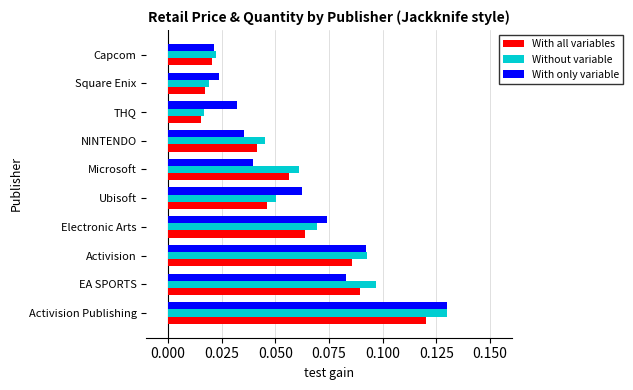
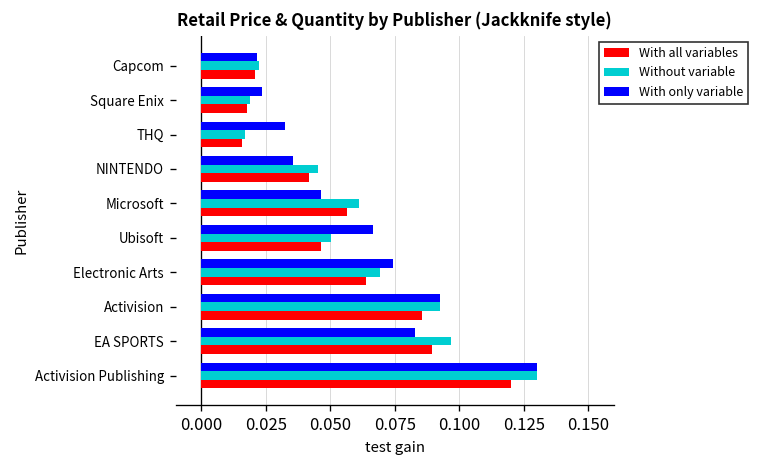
  {
    "With all variables": {
      "Capcom": 0.021,
      "Square Enix": 0.018,
      "THQ": 0.016,
      "NINTENDO": 0.042,
      "Microsoft": 0.057,
      "Ubisoft": 0.046,
      "Electronic Arts": 0.064,
      "Activision": 0.086,
      "EA SPORTS": 0.089,
      "Activision Publishing": 0.120
    },
    "Without variable": {
      "Capcom": 0.022,
      "Square Enix": 0.019,
      "THQ": 0.017,
      "NINTENDO": 0.045,
      "Microsoft": 0.061,
      "Ubisoft": 0.050,
      "Electronic Arts": 0.069,
      "Activision": 0.093,
      "EA SPORTS": 0.097,
      "Activision Publishing": 0.130
    },
    "With only variable": {
      "Capcom": 0.021,
      "Square Enix": 0.024,
      "THQ": 0.032,
      "NINTENDO": 0.035,
-     "Microsoft": 0.040,
-     "Ubisoft": 0.062,
+     "Microsoft": 0.046,
+     "Ubisoft": 0.067,
      "Electronic Arts": 0.074,
      "Activision": 0.092,
      "EA SPORTS": 0.083,
      "Activision Publishing": 0.130
    }
  }
